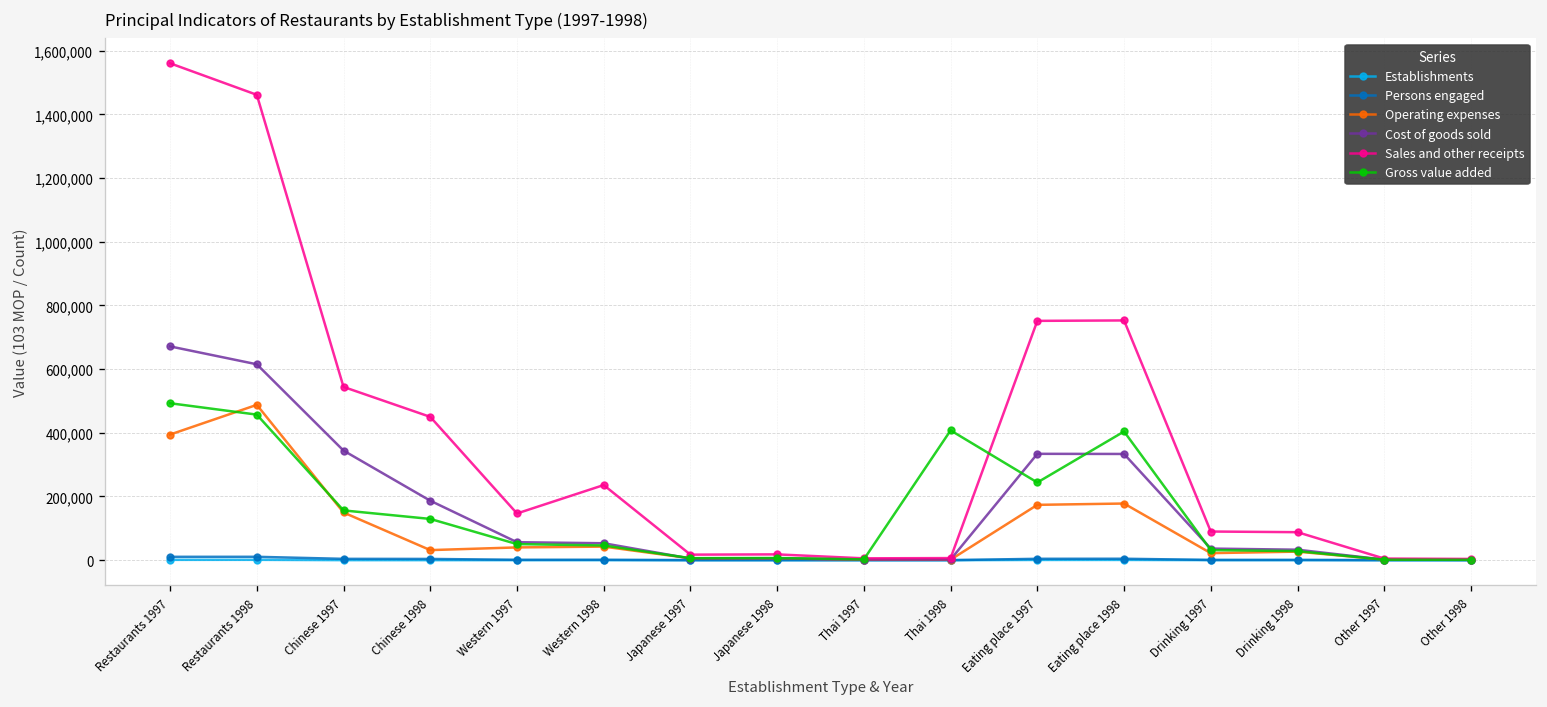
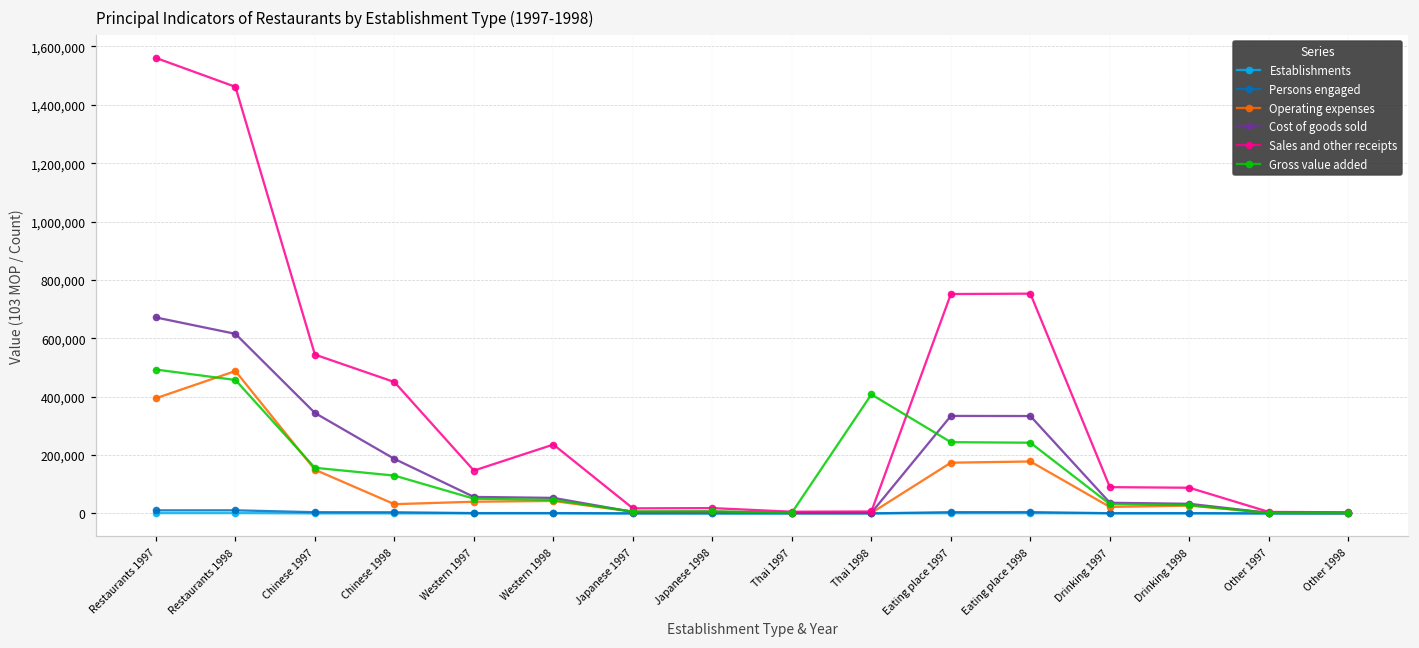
  {
    "Operating expenses": {
      "Restaurants 1997": "390,000",
      "Restaurants 1998": "490,000",
      "Chinese 1998": "30,000",
      "Western 1997": "40,000",
      "Eating place 1997": "170,000",
      "Eating place 1998": "180,000",
      "Drinking 1997": "20,000"
    },
    "Cost of goods sold": {
      "Restaurants 1997": "670,000",
      "Restaurants 1998": "620,000",
      "Chinese 1997": "340,000",
      "Chinese 1998": "190,000",
      "Eating place 1997": "330,000",
      "Eating place 1998": "330,000"
    },
    "Sales and other receipts": {
      "Restaurants 1997": "1,560,000",
      "Restaurants 1998": "1,460,000",
      "Chinese 1997": "540,000",
      "Chinese 1998": "450,000",
      "Western 1997": "150,000",
      "Western 1998": "240,000",
      "Japanese 1997": "20,000",
      "Japanese 1998": "20,000",
      "Eating place 1997": "750,000",
      "Eating place 1998": "750,000",
      "Drinking 1997": "90,000",
      "Drinking 1998": "90,000"
    },
    "Gross value added": {
      "Restaurants 1997": "490,000",
      "Restaurants 1998": "460,000",
      "Chinese 1998": "130,000",
      "Thai 1998": "410,000",
      "Eating place 1997": "240,000",
-     "Eating place 1998": "400,000"
+     "Eating place 1998": "240,000"
    }
  }
